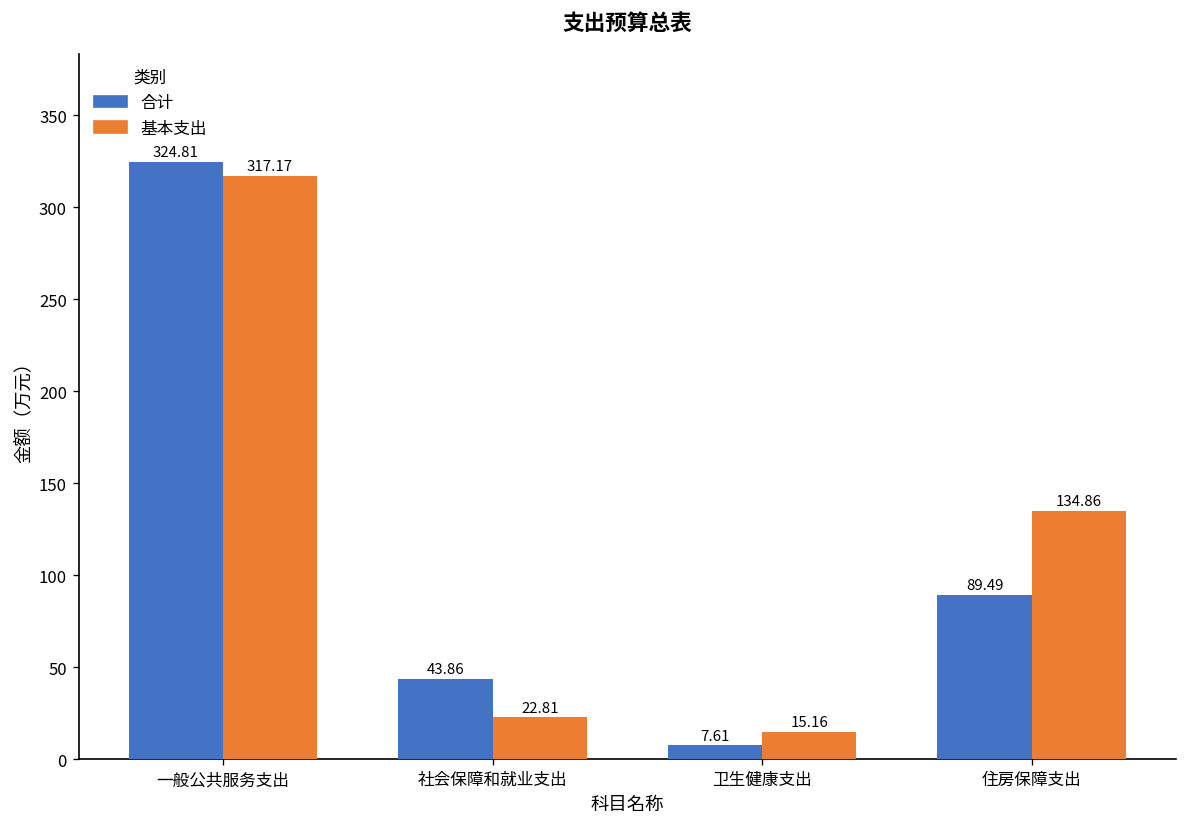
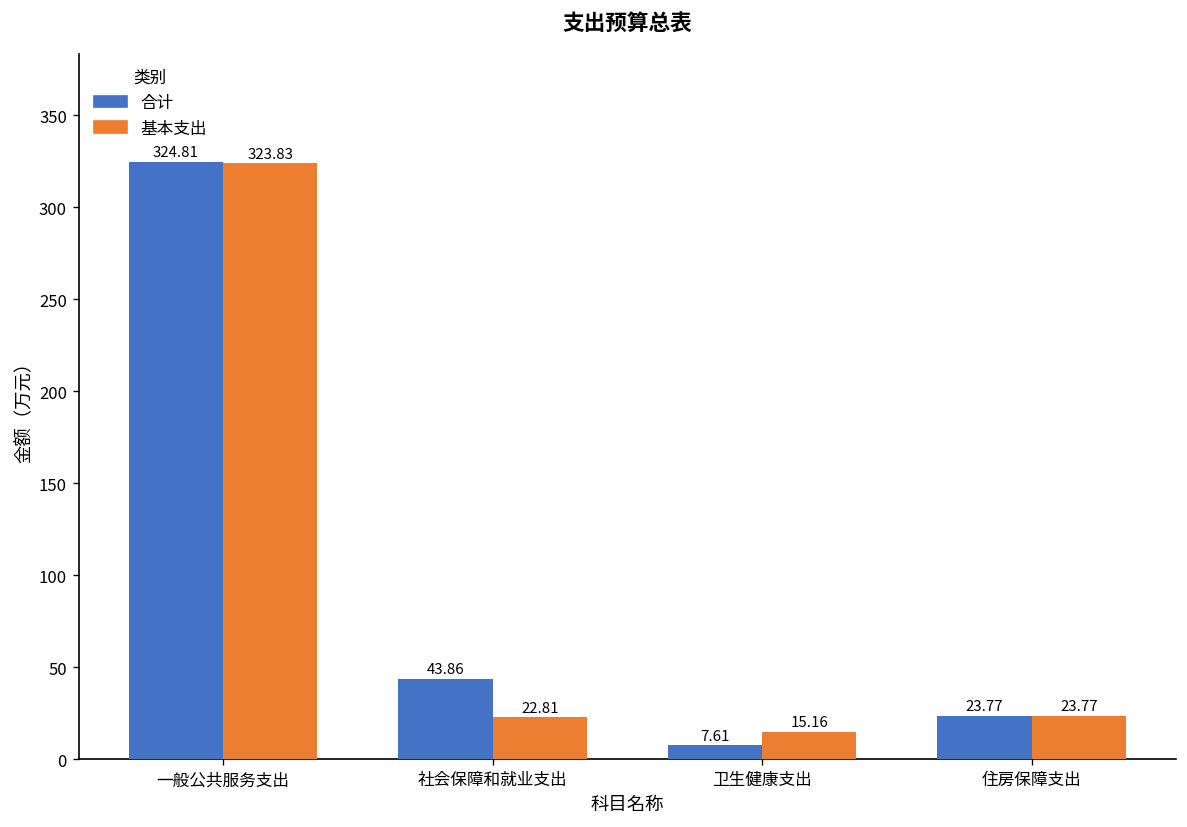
  {
    "合计": {
      "一般公共服务支出": 324.81,
      "社会保障和就业支出": 43.86,
      "卫生健康支出": 7.61,
-     "住房保障支出": 89.49
+     "住房保障支出": 23.77
    },
    "基本支出": {
-     "一般公共服务支出": 317.17,
+     "一般公共服务支出": 323.83,
      "社会保障和就业支出": 22.81,
      "卫生健康支出": 15.16,
-     "住房保障支出": 134.86
+     "住房保障支出": 23.77
    }
  }
